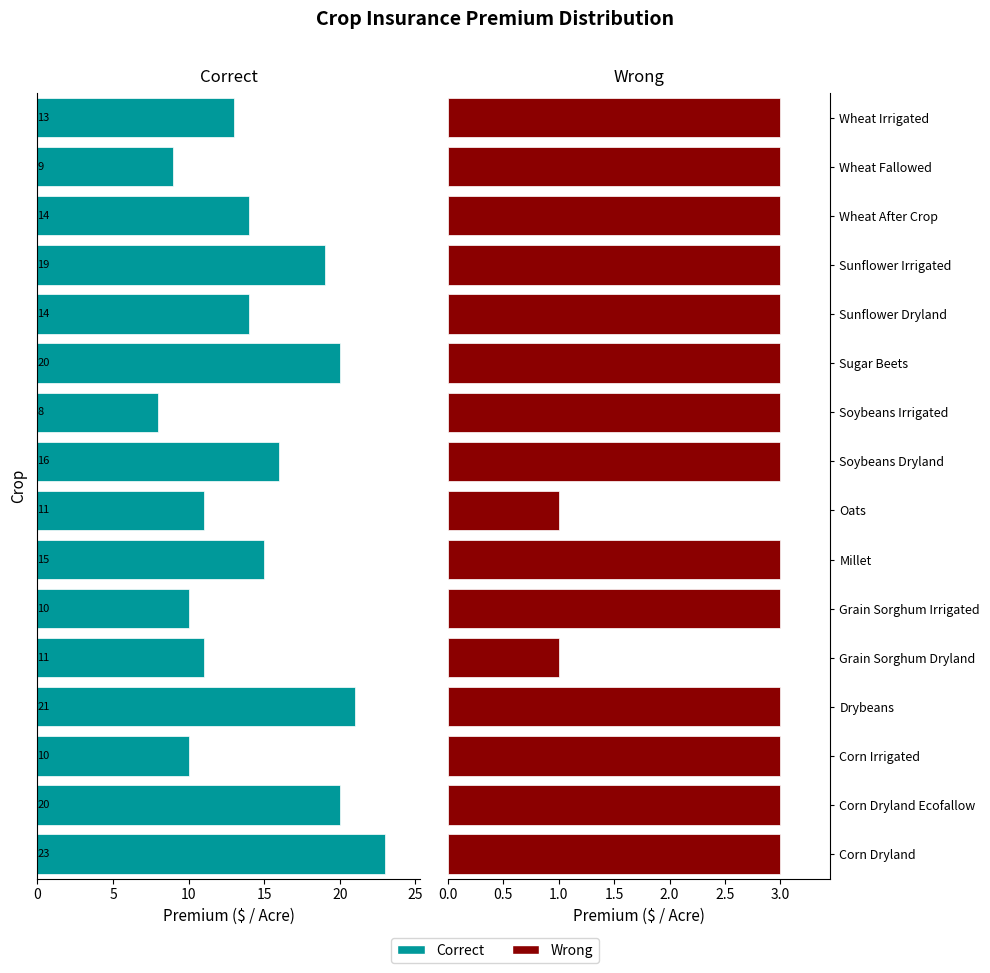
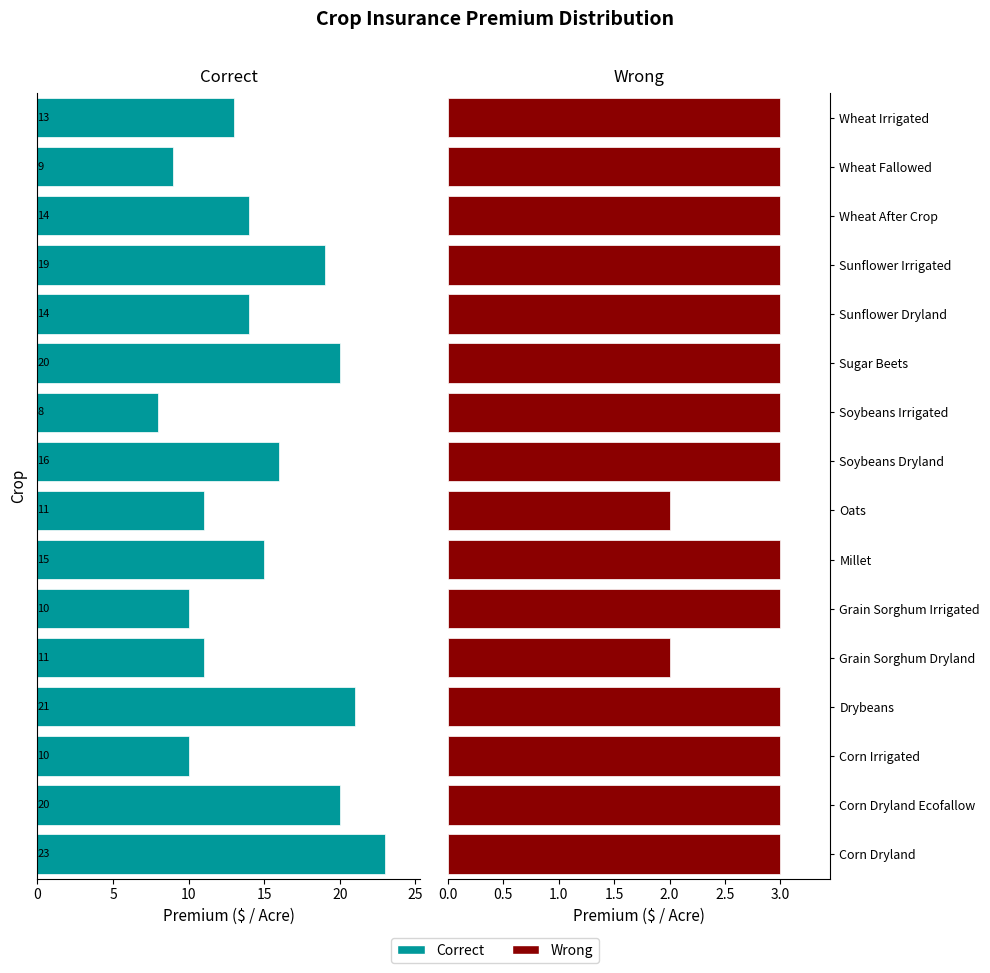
  {
    "Wrong": {
      "Wheat Irrigated": 3,
      "Wheat Fallowed": 3,
      "Wheat After Crop": 3,
      "Sunflower Irrigated": 3,
      "Sunflower Dryland": 3,
      "Sugar Beets": 3,
      "Soybeans Irrigated": 3,
      "Soybeans Dryland": 3,
-     "Oats": 1,
+     "Oats": 2,
      "Millet": 3,
      "Grain Sorghum Irrigated": 3,
-     "Grain Sorghum Dryland": 1,
+     "Grain Sorghum Dryland": 2,
      "Drybeans": 3,
      "Corn Irrigated": 3,
      "Corn Dryland Ecofallow": 3,
      "Corn Dryland": 3
    }
  }
